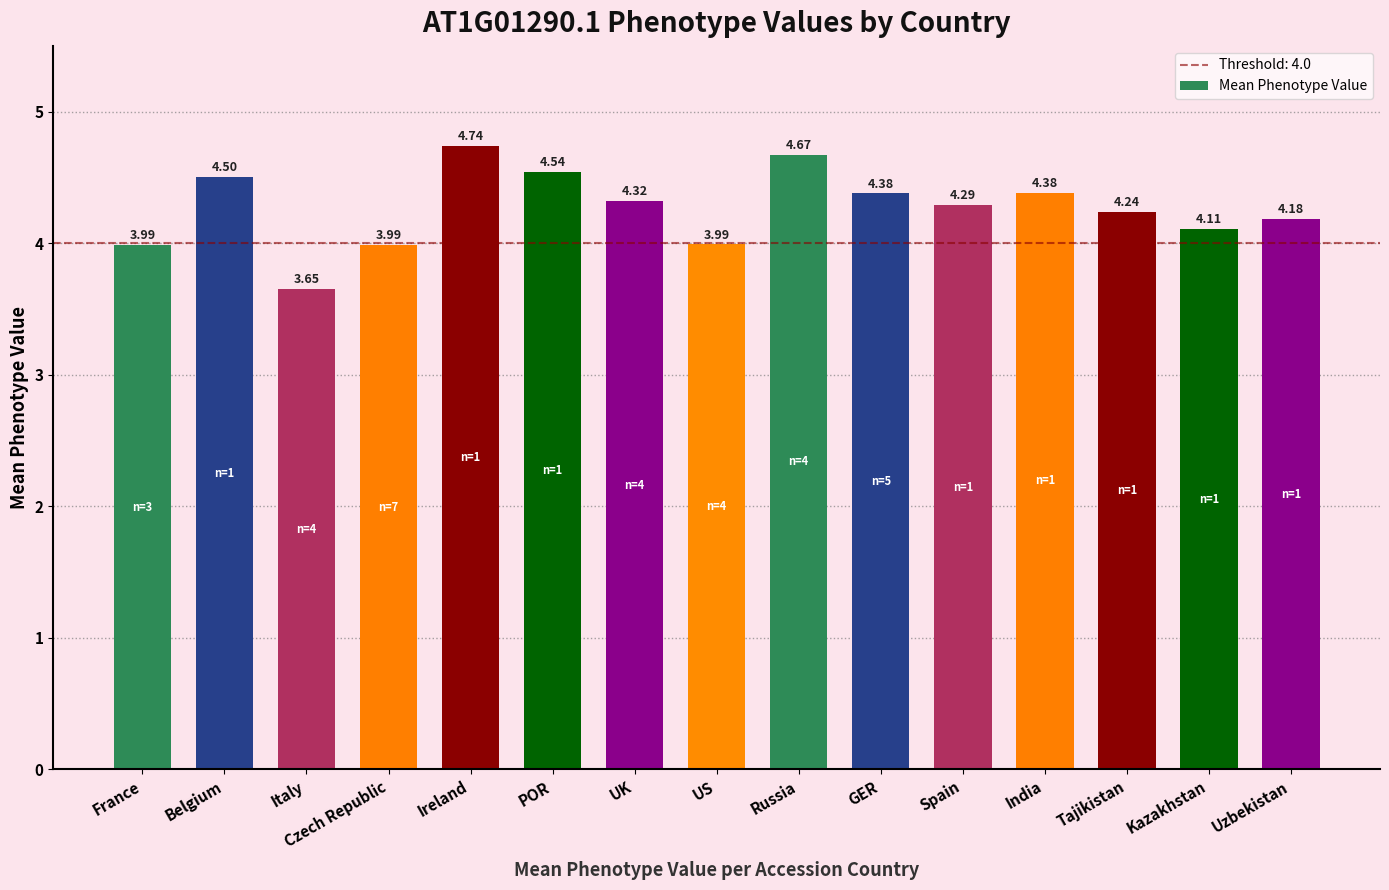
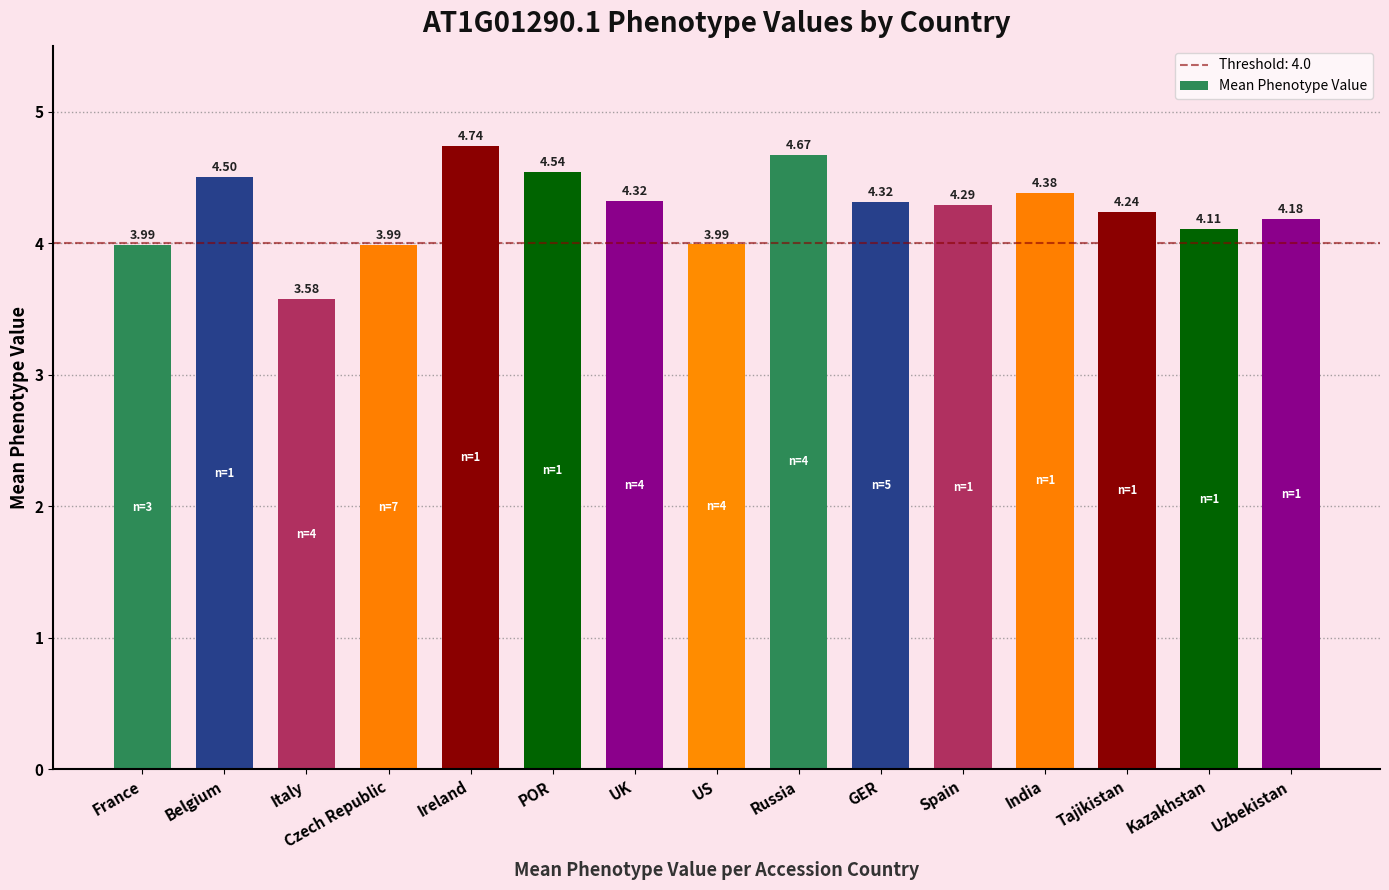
  {
    "France": 3.99,
    "Belgium": 4.50,
-   "Italy": 3.65,
+   "Italy": 3.58,
    "Czech Republic": 3.99,
    "Ireland": 4.74,
    "POR": 4.54,
    "UK": 4.32,
    "US": 3.99,
    "Russia": 4.67,
-   "GER": 4.38,
+   "GER": 4.32,
    "Spain": 4.29,
    "India": 4.38,
    "Tajikistan": 4.24,
    "Kazakhstan": 4.11,
    "Uzbekistan": 4.18
  }
